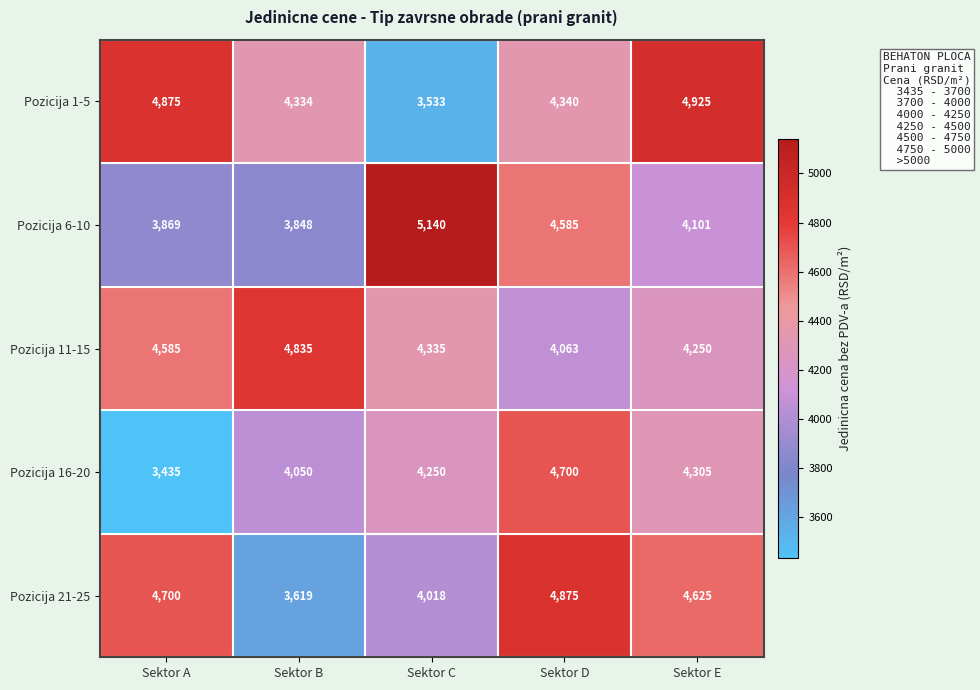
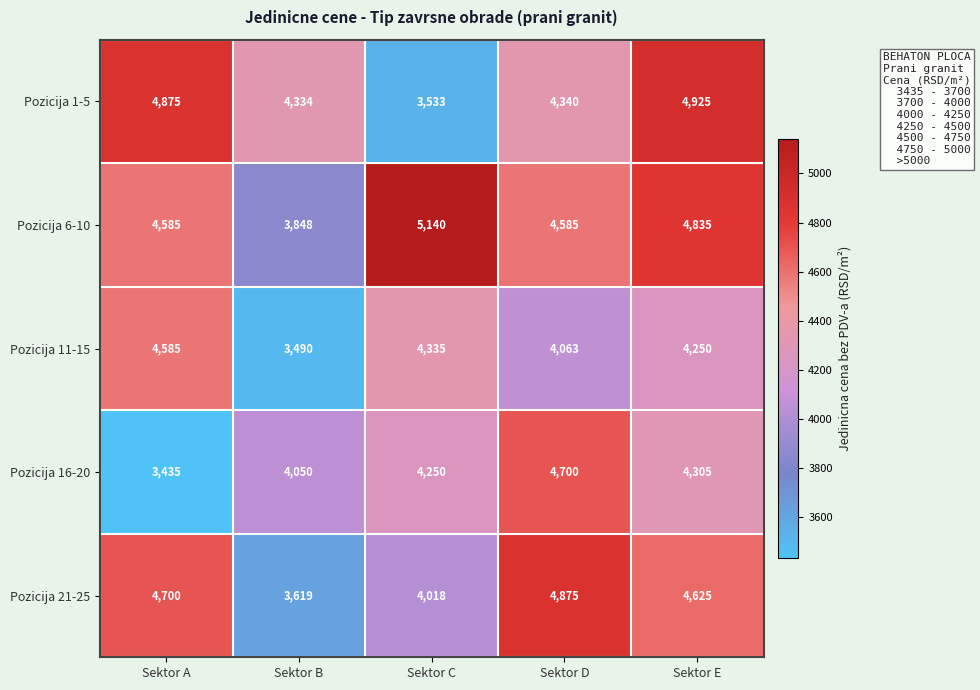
  {
    "Pozicija 1-5": {
      "Sektor A": "4,875",
      "Sektor B": "4,334",
      "Sektor C": "3,533",
      "Sektor D": "4,340",
      "Sektor E": "4,925"
    },
    "Pozicija 6-10": {
-     "Sektor A": "3,869",
+     "Sektor A": "4,585",
      "Sektor B": "3,848",
      "Sektor C": "5,140",
      "Sektor D": "4,585",
-     "Sektor E": "4,101"
+     "Sektor E": "4,835"
    },
    "Pozicija 11-15": {
      "Sektor A": "4,585",
-     "Sektor B": "4,835",
+     "Sektor B": "3,490",
      "Sektor C": "4,335",
      "Sektor D": "4,063",
      "Sektor E": "4,250"
    },
    "Pozicija 16-20": {
      "Sektor A": "3,435",
      "Sektor B": "4,050",
      "Sektor C": "4,250",
      "Sektor D": "4,700",
      "Sektor E": "4,305"
    },
    "Pozicija 21-25": {
      "Sektor A": "4,700",
      "Sektor B": "3,619",
      "Sektor C": "4,018",
      "Sektor D": "4,875",
      "Sektor E": "4,625"
    }
  }
